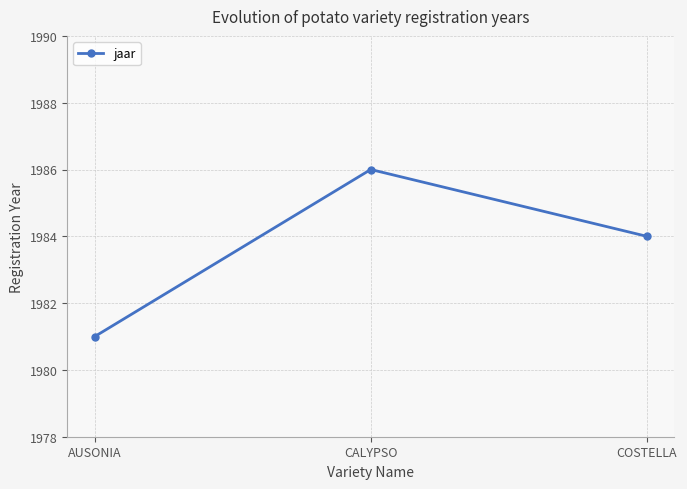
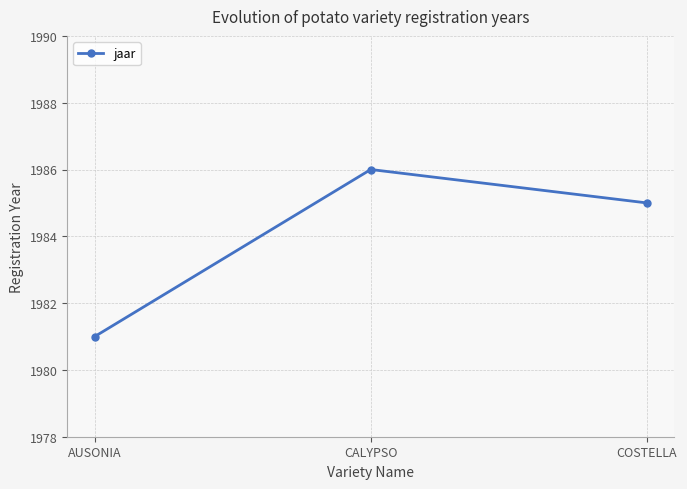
  {
    "AUSONIA": 1981,
    "CALYPSO": 1986,
-   "COSTELLA": 1984
+   "COSTELLA": 1985
  }
